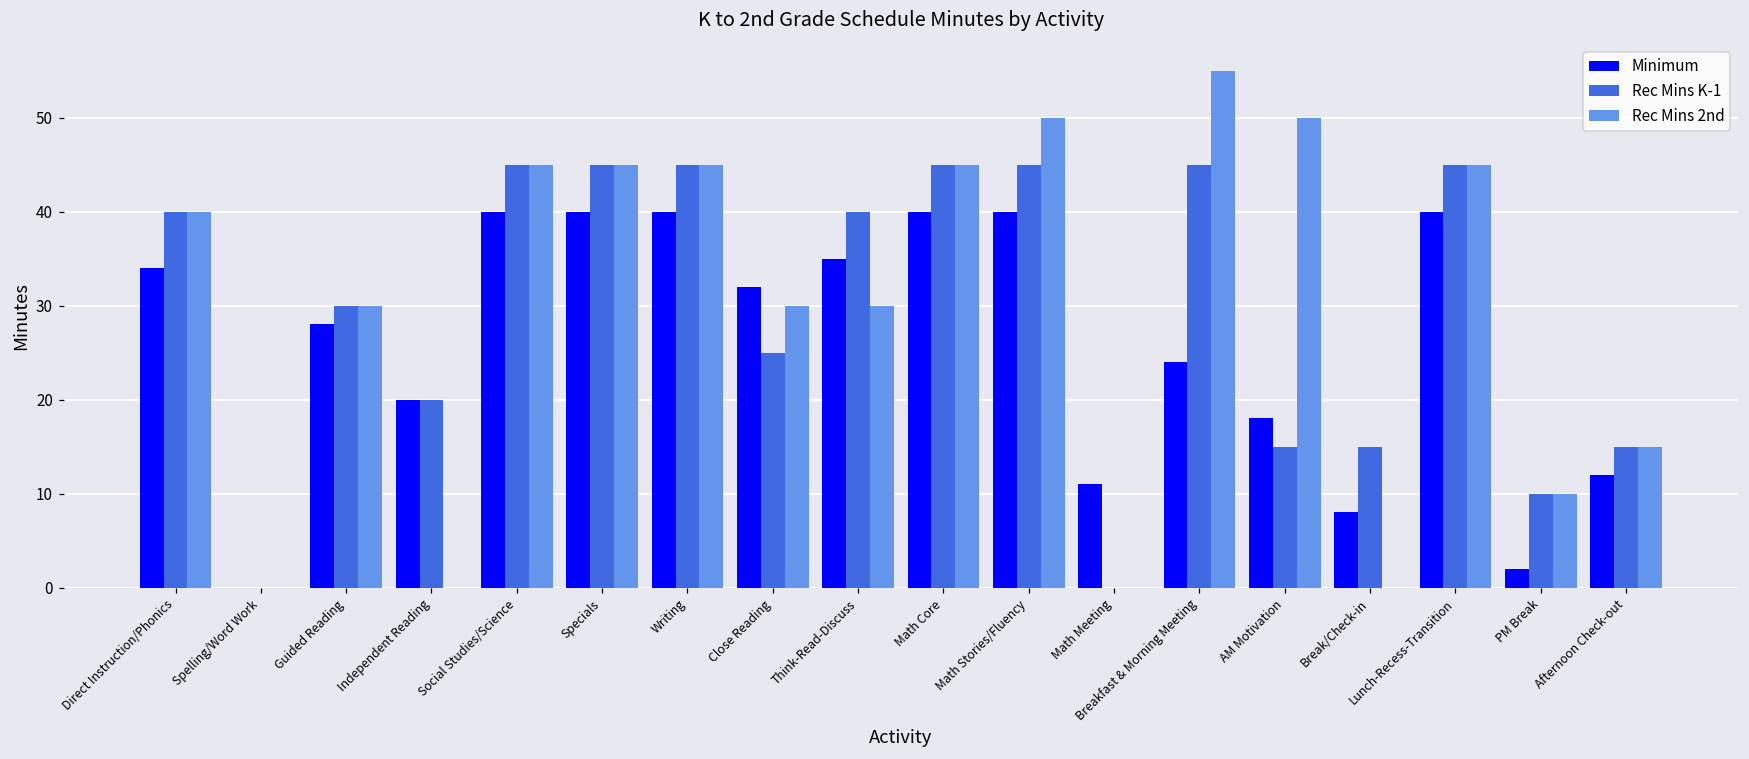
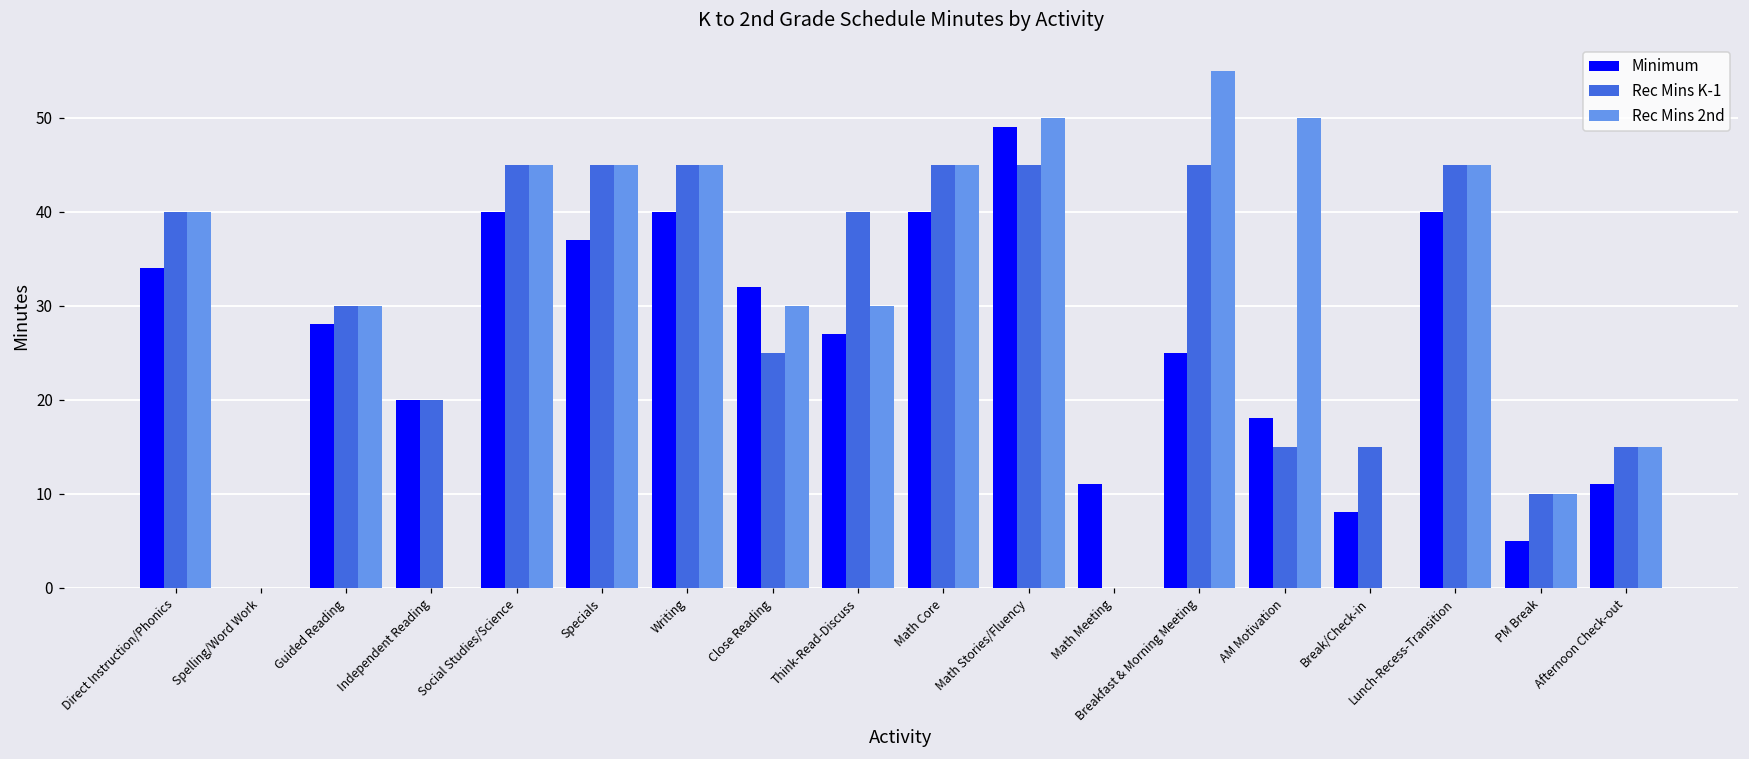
  {
    "Minimum": {
      "Direct Instruction/Phonics": 34,
      "Spelling/Word Work": 0,
      "Guided Reading": 28,
      "Independent Reading": 20,
      "Social Studies/Science": 40,
-     "Specials": 40,
+     "Specials": 37,
      "Writing": 40,
      "Close Reading": 32,
-     "Think-Read-Discuss": 35,
+     "Think-Read-Discuss": 27,
      "Math Core": 40,
-     "Math Stories/Fluency": 40,
+     "Math Stories/Fluency": 49,
      "Math Meeting": 11,
-     "Breakfast & Morning Meeting": 24,
+     "Breakfast & Morning Meeting": 25,
      "AM Motivation": 18,
      "Break/Check-in": 8,
      "Lunch-Recess-Transition": 40,
-     "PM Break": 2,
-     "Afternoon Check-out": 12
+     "PM Break": 5,
+     "Afternoon Check-out": 11
    }
  }
